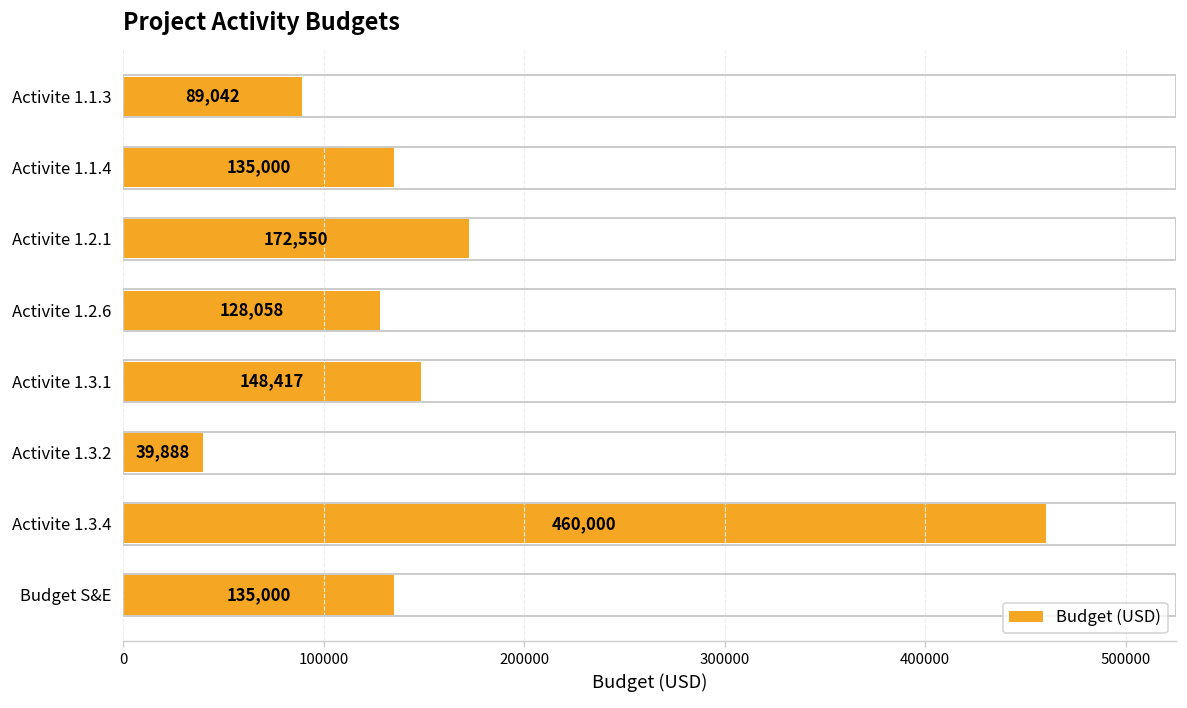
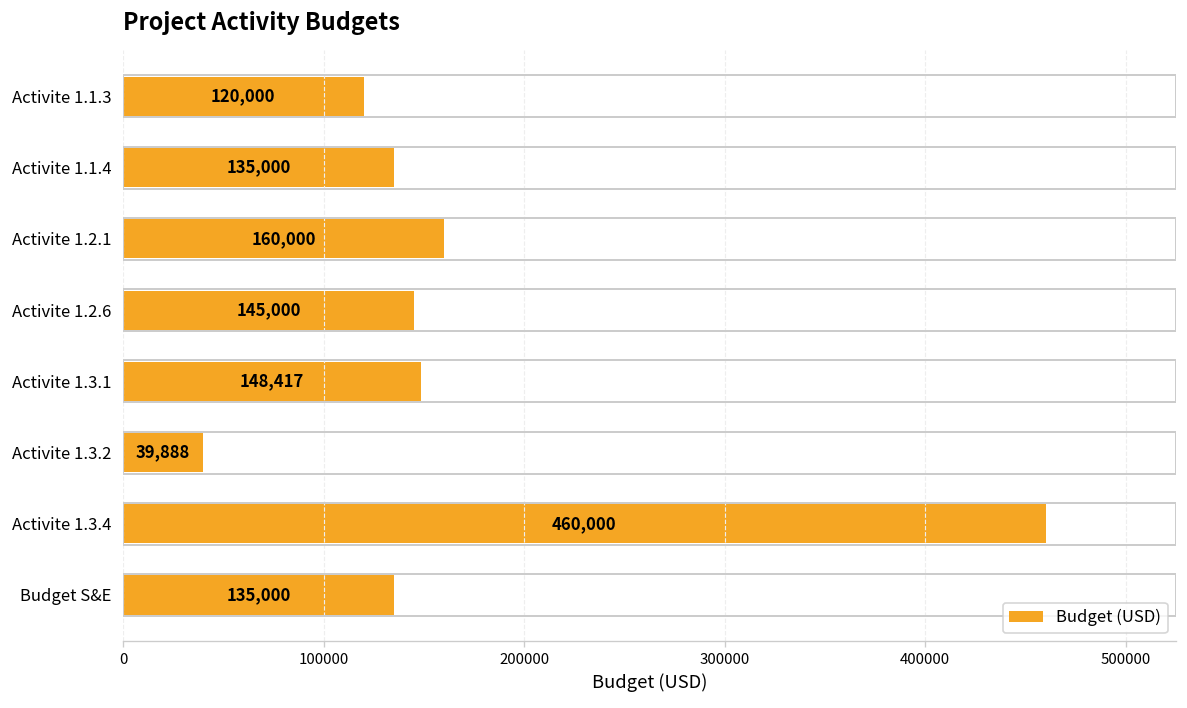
  {
-   "Activite 1.1.3": "89,042",
+   "Activite 1.1.3": "120,000",
    "Activite 1.1.4": "135,000",
-   "Activite 1.2.1": "172,550",
-   "Activite 1.2.6": "128,058",
+   "Activite 1.2.1": "160,000",
+   "Activite 1.2.6": "145,000",
    "Activite 1.3.1": "148,417",
    "Activite 1.3.2": "39,888",
    "Activite 1.3.4": "460,000",
    "Budget S&E": "135,000"
  }
